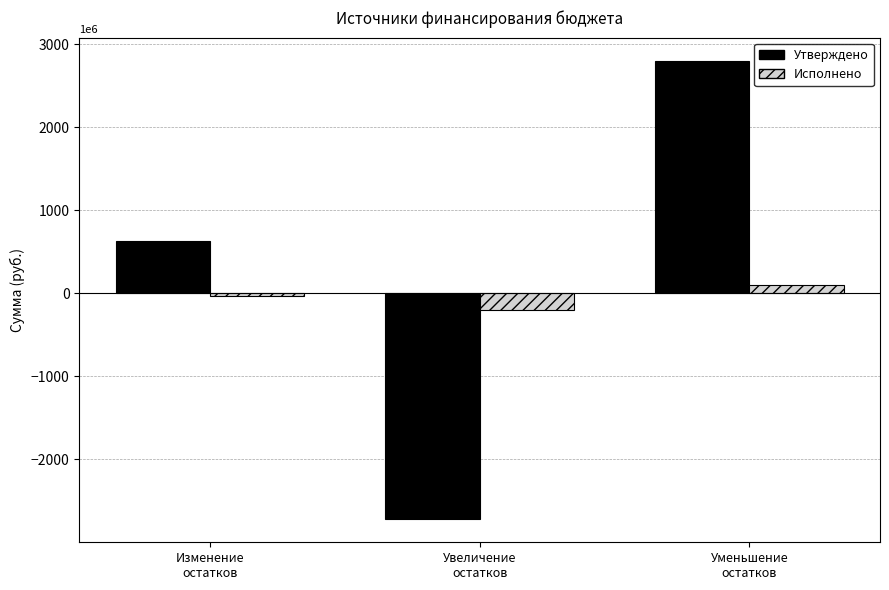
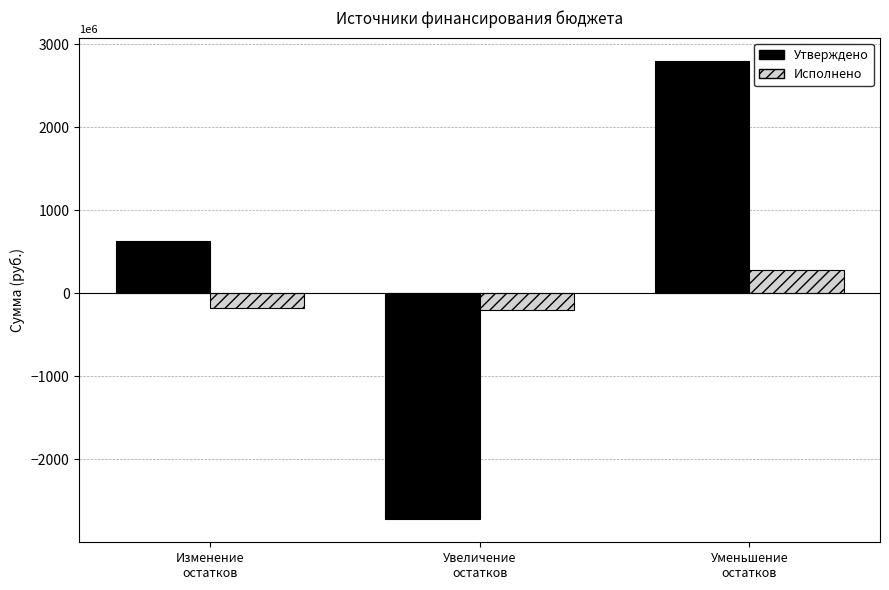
  {
    "Утверждено": {
      "Изменение остатков": 600000000,
      "Увеличение остатков": -2700000000,
      "Уменьшение остатков": 2800000000
    },
    "Исполнено": {
-     "Изменение остатков": 0,
+     "Изменение остатков": -200000000,
      "Увеличение остатков": -200000000,
-     "Уменьшение остатков": 100000000
+     "Уменьшение остатков": 300000000
    }
  }
